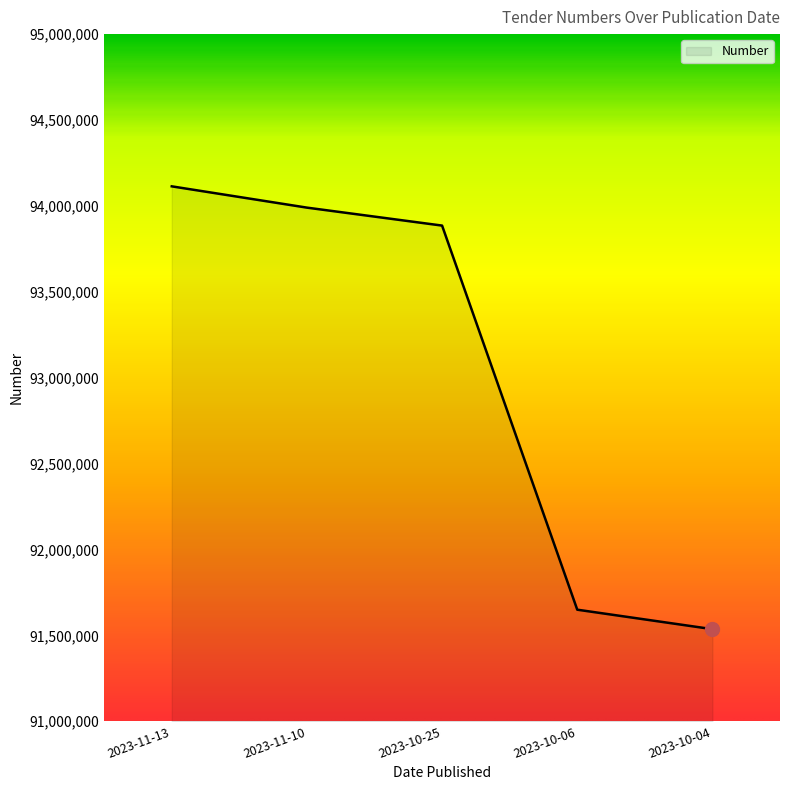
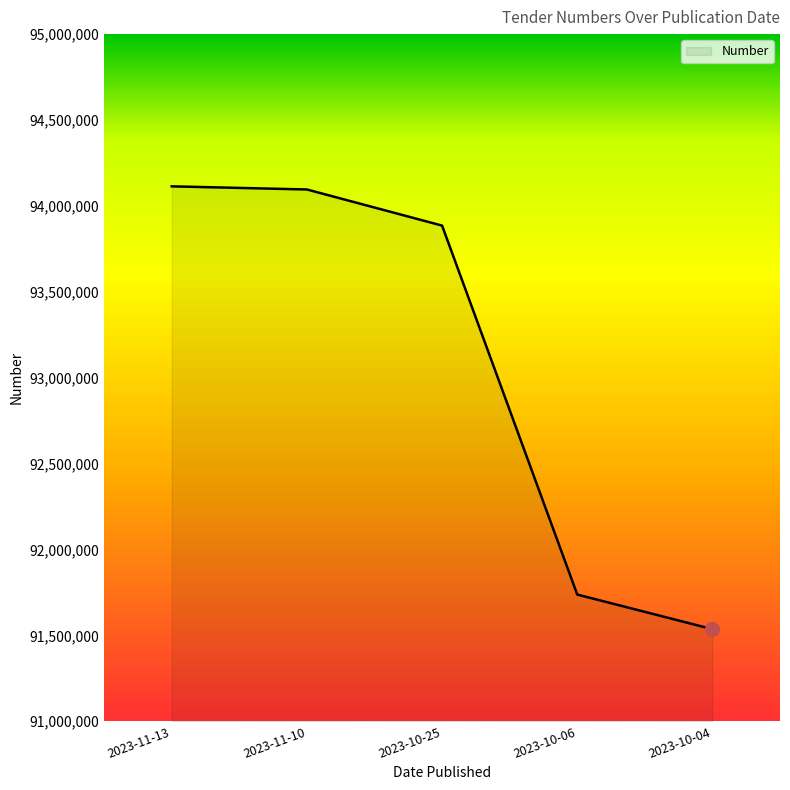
  {
    "Number": {
      "2023-11-13": "94,110,000",
-     "2023-11-10": "93,990,000",
+     "2023-11-10": "94,100,000",
      "2023-10-25": "93,890,000",
-     "2023-10-06": "91,650,000"
+     "2023-10-06": "91,740,000"
    }
  }
